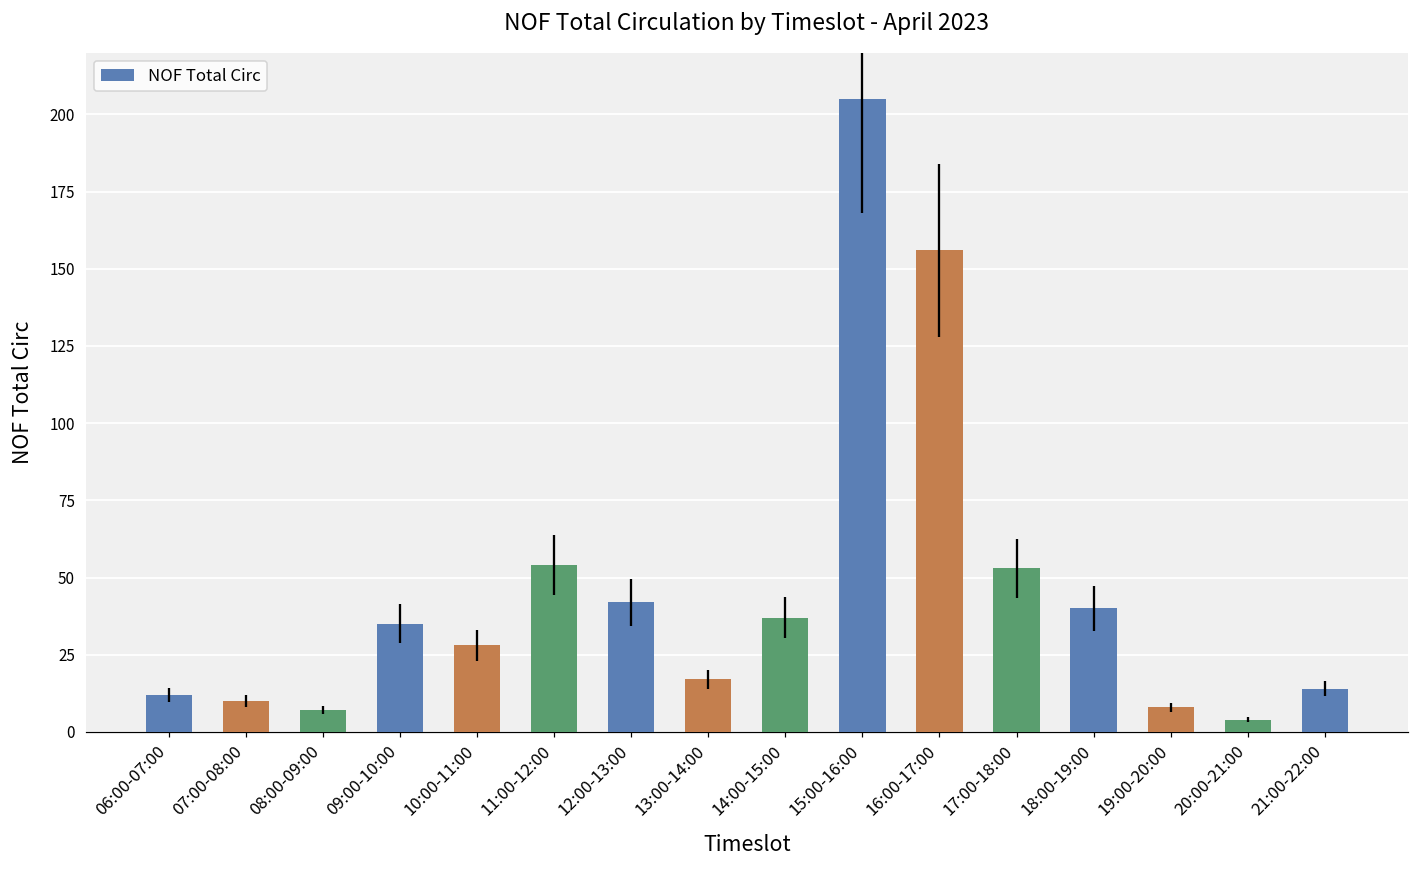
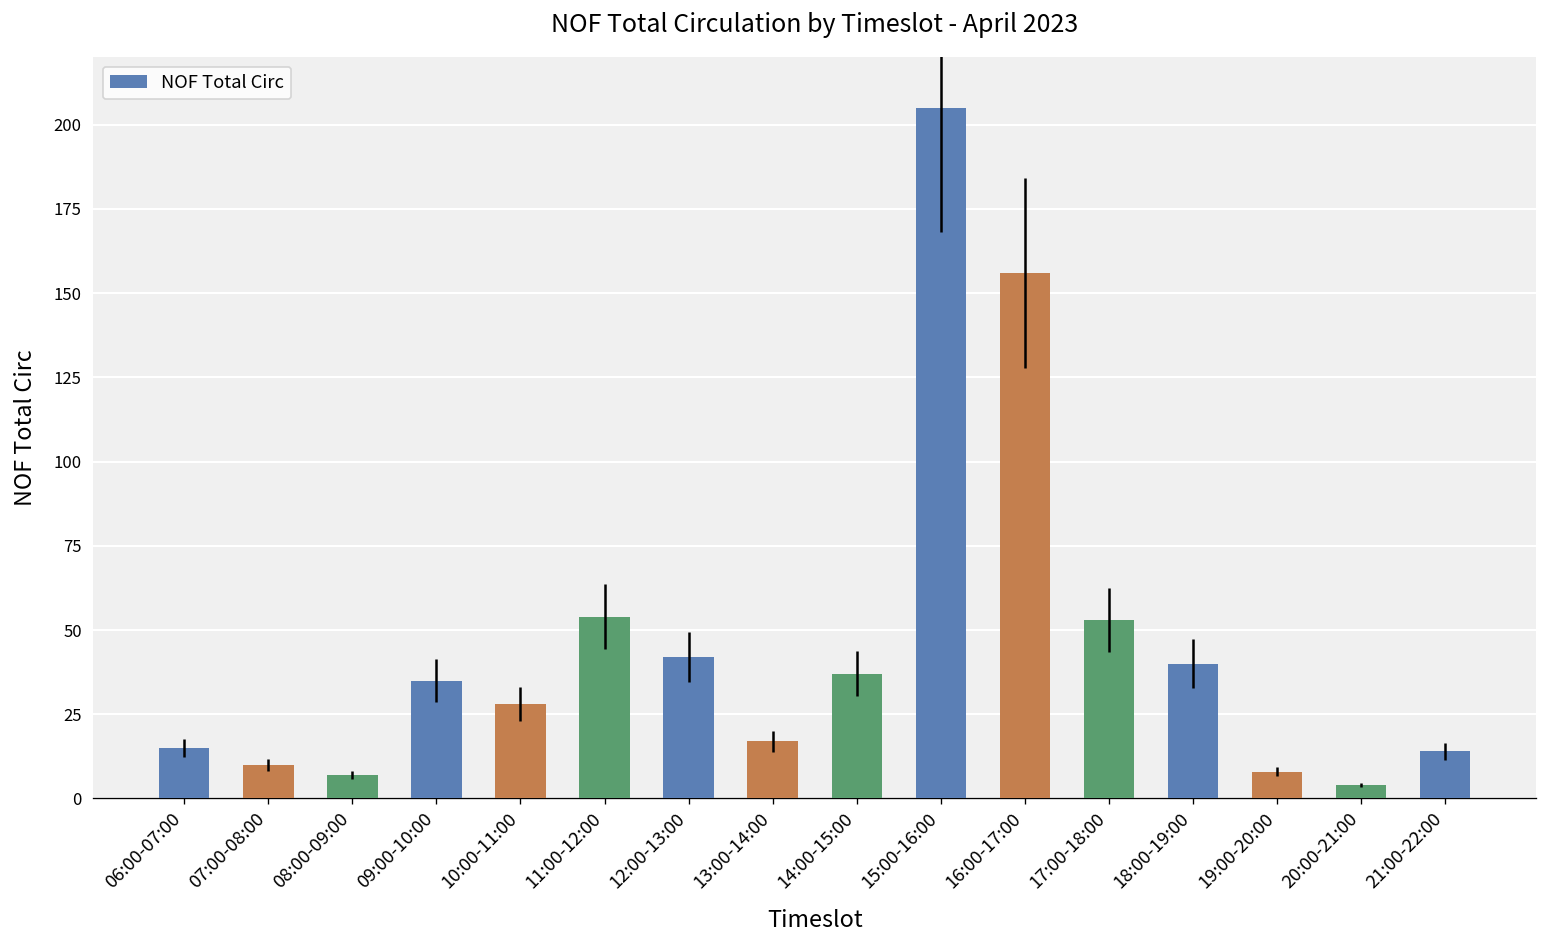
  {
-   "06:00-07:00": 12,
+   "06:00-07:00": 15,
    "07:00-08:00": 10,
    "08:00-09:00": 7,
    "09:00-10:00": 35,
    "10:00-11:00": 28,
    "11:00-12:00": 54,
    "12:00-13:00": 42,
    "13:00-14:00": 17,
    "14:00-15:00": 37,
    "15:00-16:00": 205,
    "16:00-17:00": 156,
    "17:00-18:00": 53,
    "18:00-19:00": 40,
    "19:00-20:00": 8,
    "20:00-21:00": 4,
    "21:00-22:00": 14
  }
